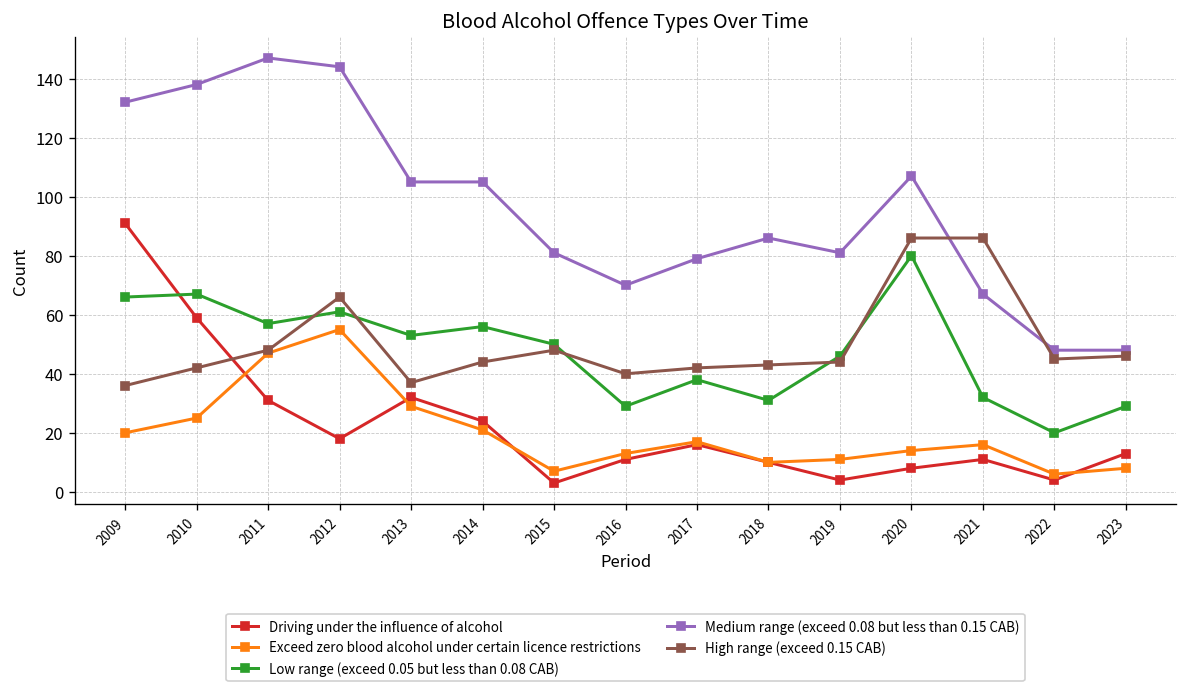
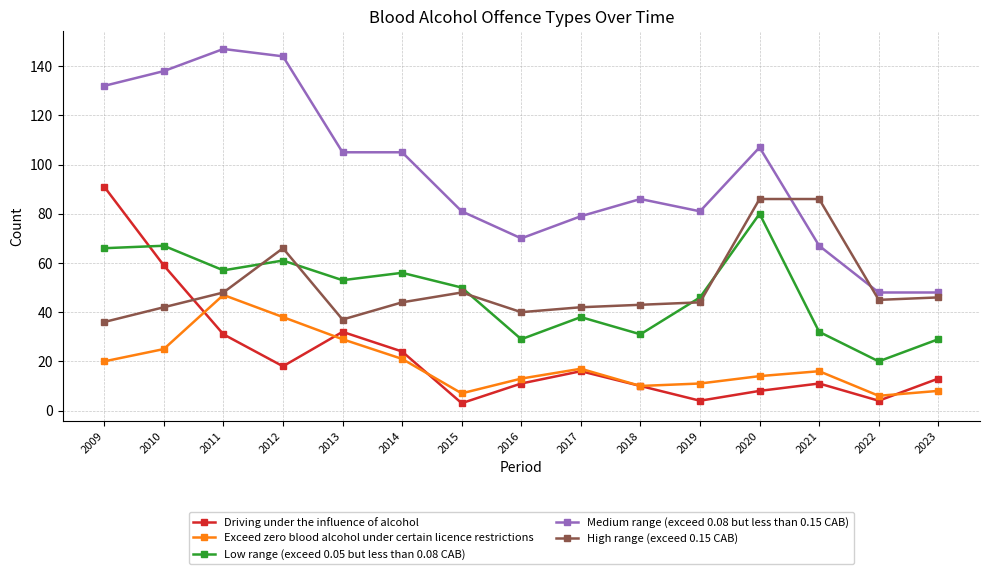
  {
    "Driving under the influence of alcohol": {
      "2009": 91,
      "2010": 59,
      "2011": 31,
      "2012": 18,
      "2013": 32,
      "2014": 24,
      "2015": 3,
      "2016": 11,
      "2019": 4,
      "2020": 8,
      "2021": 11,
      "2022": 4,
      "2023": 13
    },
    "Exceed zero blood alcohol under certain licence restrictions": {
      "2009": 20,
      "2010": 25,
-     "2012": 55,
+     "2012": 38,
      "2013": 29,
      "2014": 21,
      "2015": 7,
      "2016": 13,
      "2019": 11,
      "2020": 14,
      "2021": 16,
      "2022": 6,
      "2023": 8
    },
    "Low range (exceed 0.05 but less than 0.08 CAB)": {
      "2009": 66,
      "2010": 67,
      "2011": 57,
      "2012": 61,
      "2013": 53,
      "2014": 56,
      "2015": 50,
      "2016": 29,
      "2017": 38,
      "2018": 31,
      "2019": 46,
      "2020": 80,
      "2021": 32,
      "2022": 20,
      "2023": 29
    },
    "Medium range (exceed 0.08 but less than 0.15 CAB)": {
      "2009": 132,
      "2010": 138,
      "2011": 147,
      "2012": 144,
      "2013": 105,
      "2014": 105,
      "2015": 81,
      "2016": 70,
      "2017": 79,
      "2018": 86,
      "2019": 81,
      "2020": 107,
      "2021": 67,
      "2022": 48,
      "2023": 48
    },
    "High range (exceed 0.15 CAB)": {
      "2009": 36,
      "2010": 42,
      "2012": 66,
      "2013": 37,
      "2014": 44,
      "2015": 48,
      "2016": 40,
      "2017": 42,
      "2018": 43,
      "2019": 44,
      "2020": 86,
      "2021": 86,
      "2022": 45,
      "2023": 46
    }
  }
